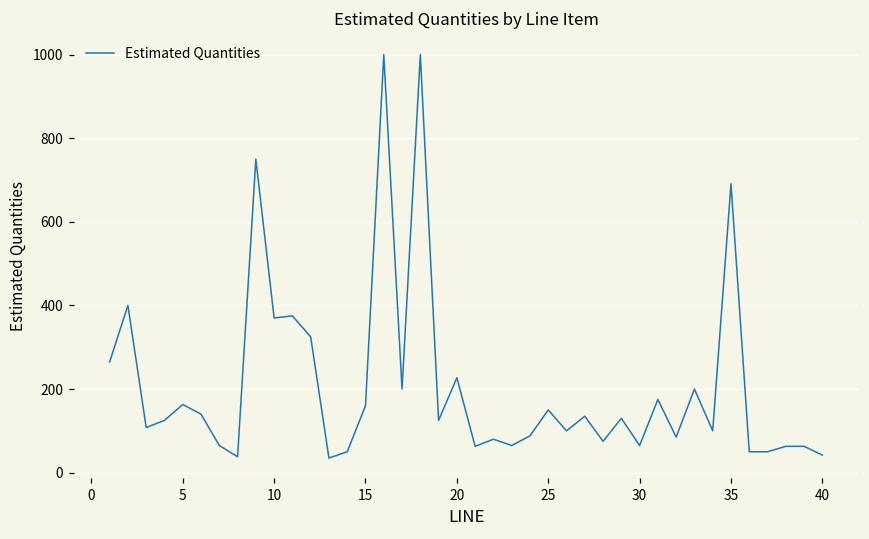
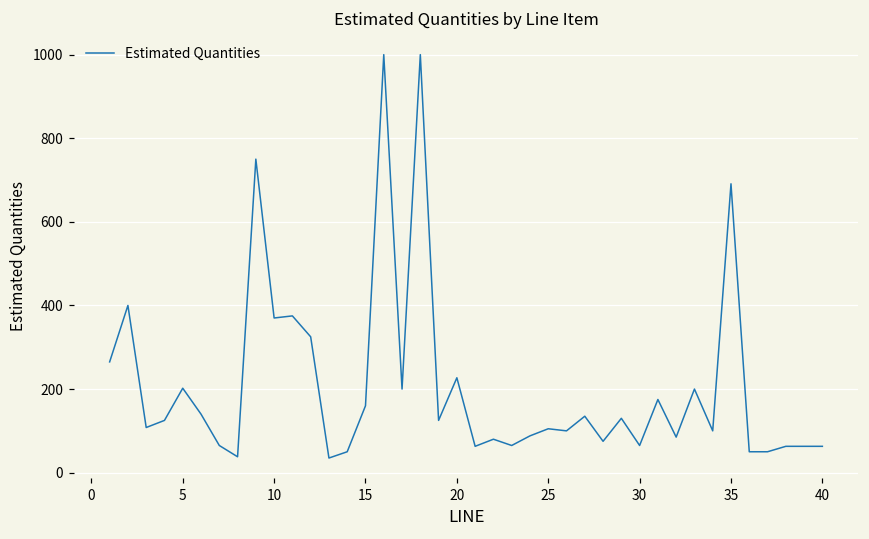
  {
-   "5": 160,
+   "5": 200,
    "10": 370,
    "15": 160,
    "20": 230,
-   "25": 150,
+   "25": 110,
    "30": 70,
    "35": 690,
-   "40": 40
+   "40": 60
  }
